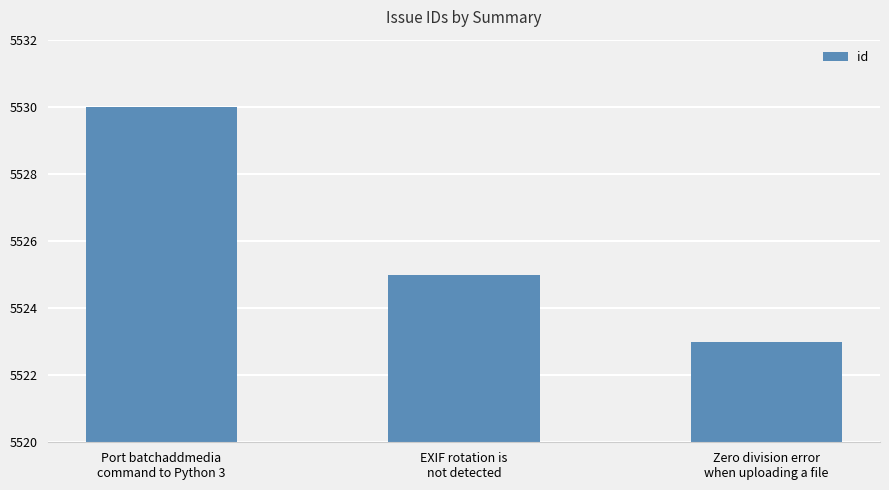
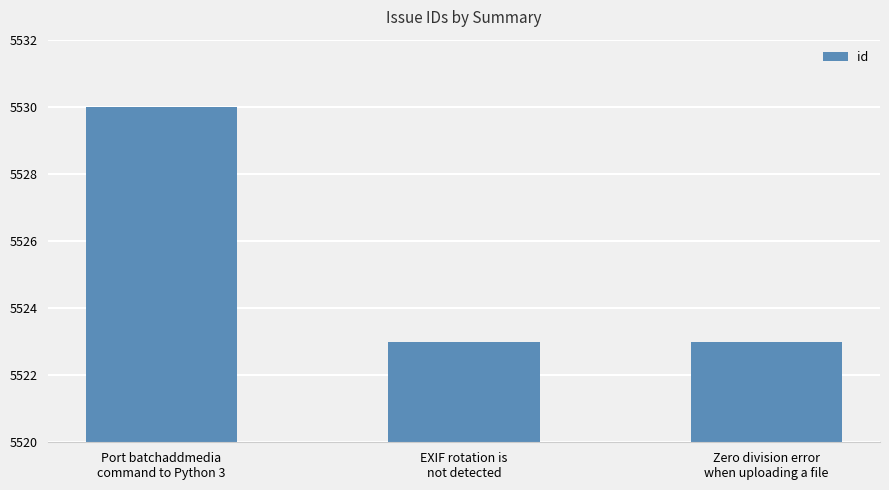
  {
    "Port batchaddmedia command to Python 3": 5530,
-   "EXIF rotation is not detected": 5525,
+   "EXIF rotation is not detected": 5523,
    "Zero division error when uploading a file": 5523
  }
